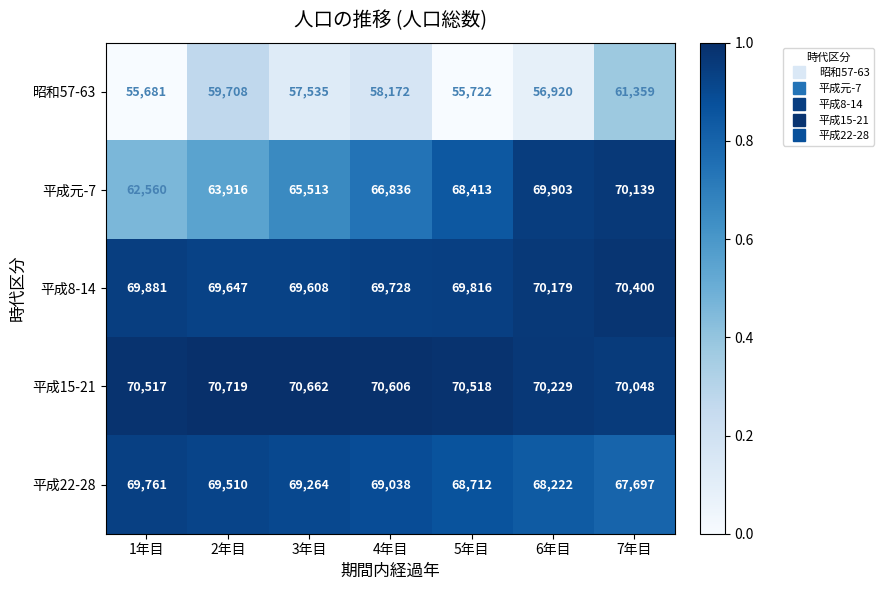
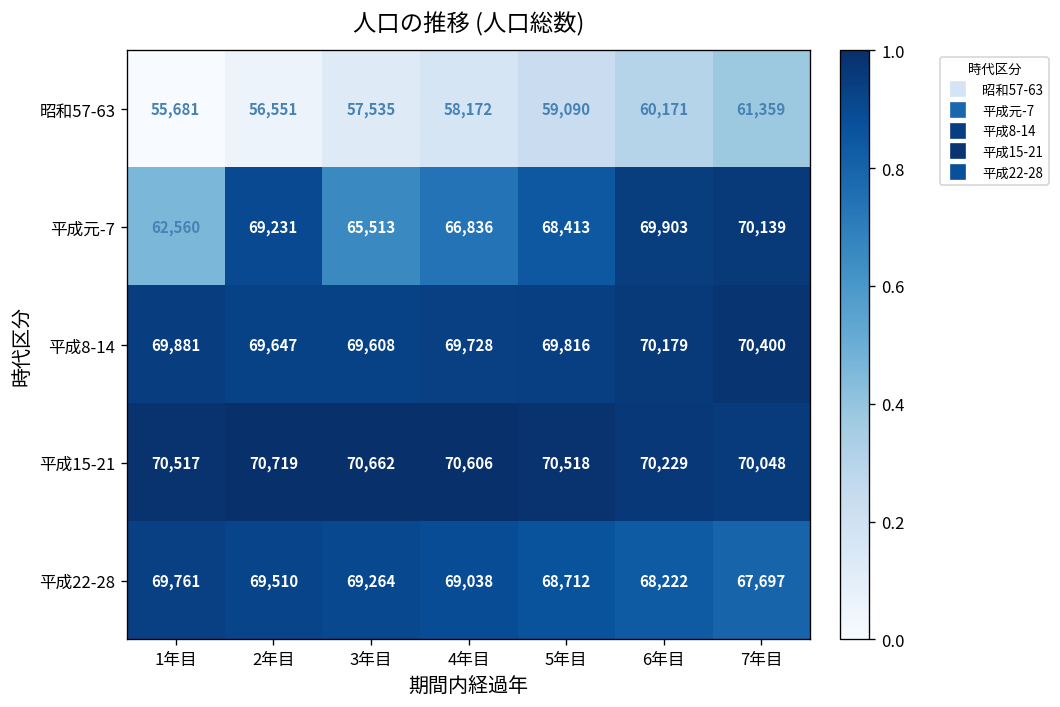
  {
    "昭和57-63": {
      "1年目": "55,681",
-     "2年目": "59,708",
+     "2年目": "56,551",
      "3年目": "57,535",
      "4年目": "58,172",
-     "5年目": "55,722",
-     "6年目": "56,920",
+     "5年目": "59,090",
+     "6年目": "60,171",
      "7年目": "61,359"
    },
    "平成元-7": {
      "1年目": "62,560",
-     "2年目": "63,916",
+     "2年目": "69,231",
      "3年目": "65,513",
      "4年目": "66,836",
      "5年目": "68,413",
      "6年目": "69,903",
      "7年目": "70,139"
    },
    "平成8-14": {
      "1年目": "69,881",
      "2年目": "69,647",
      "3年目": "69,608",
      "4年目": "69,728",
      "5年目": "69,816",
      "6年目": "70,179",
      "7年目": "70,400"
    },
    "平成15-21": {
      "1年目": "70,517",
      "2年目": "70,719",
      "3年目": "70,662",
      "4年目": "70,606",
      "5年目": "70,518",
      "6年目": "70,229",
      "7年目": "70,048"
    },
    "平成22-28": {
      "1年目": "69,761",
      "2年目": "69,510",
      "3年目": "69,264",
      "4年目": "69,038",
      "5年目": "68,712",
      "6年目": "68,222",
      "7年目": "67,697"
    }
  }
